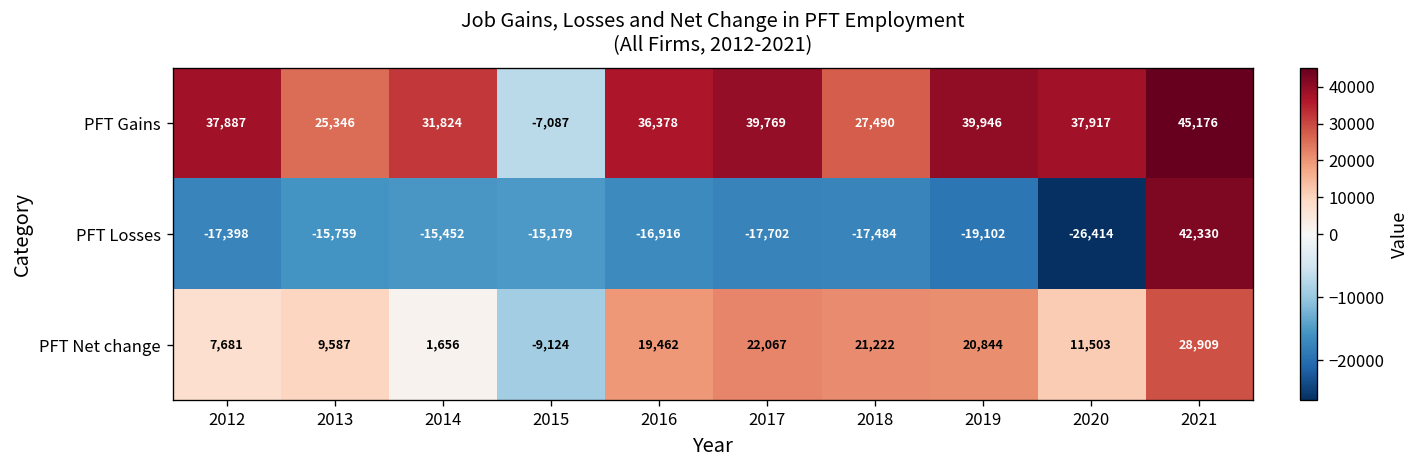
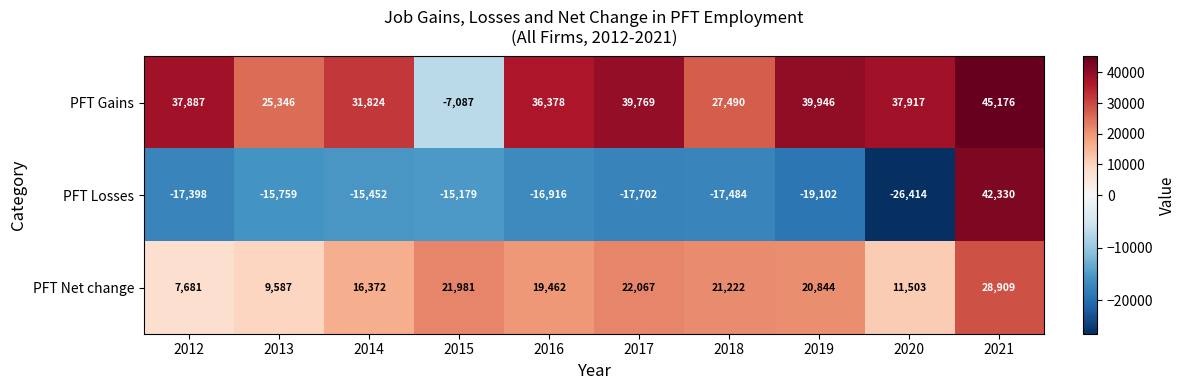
  {
    "PFT Gains": {
      "2012": "37,887",
      "2013": "25,346",
      "2014": "31,824",
      "2015": "-7,087",
      "2016": "36,378",
      "2017": "39,769",
      "2018": "27,490",
      "2019": "39,946",
      "2020": "37,917",
      "2021": "45,176"
    },
    "PFT Losses": {
      "2012": "-17,398",
      "2013": "-15,759",
      "2014": "-15,452",
      "2015": "-15,179",
      "2016": "-16,916",
      "2017": "-17,702",
      "2018": "-17,484",
      "2019": "-19,102",
      "2020": "-26,414",
      "2021": "42,330"
    },
    "PFT Net change": {
      "2012": "7,681",
      "2013": "9,587",
-     "2014": "1,656",
-     "2015": "-9,124",
+     "2014": "16,372",
+     "2015": "21,981",
      "2016": "19,462",
      "2017": "22,067",
      "2018": "21,222",
      "2019": "20,844",
      "2020": "11,503",
      "2021": "28,909"
    }
  }
